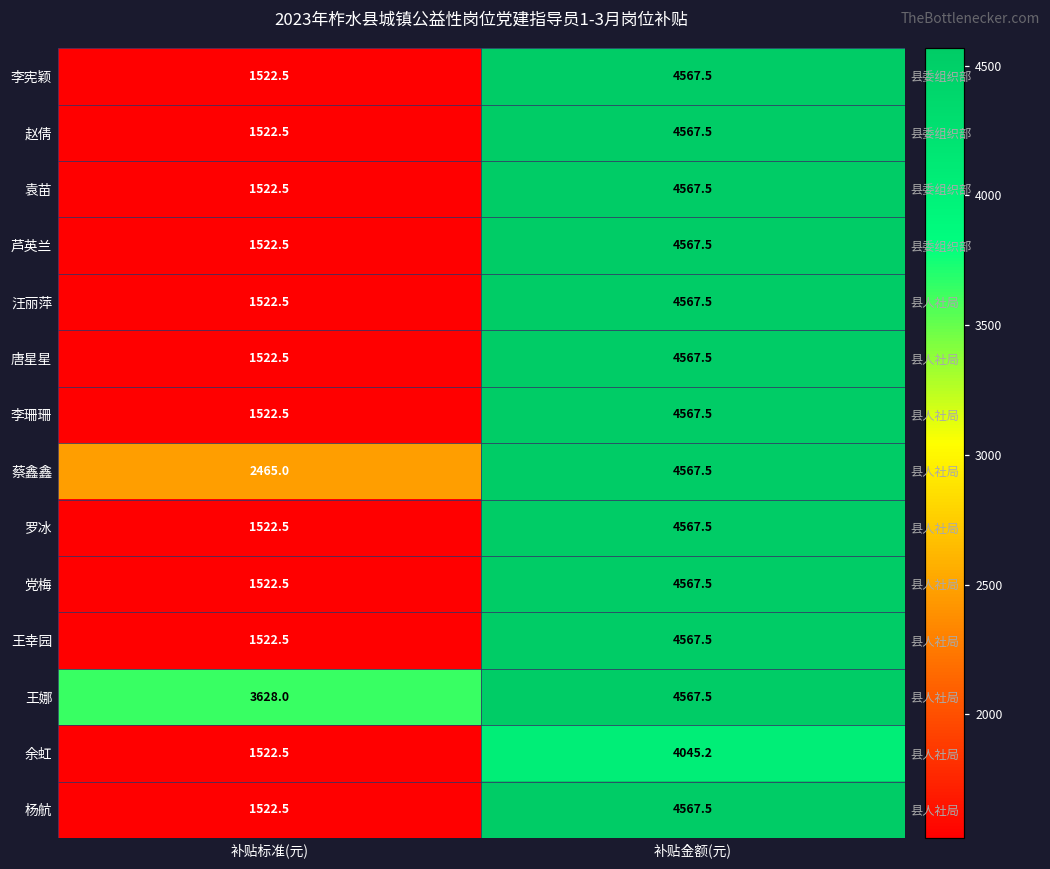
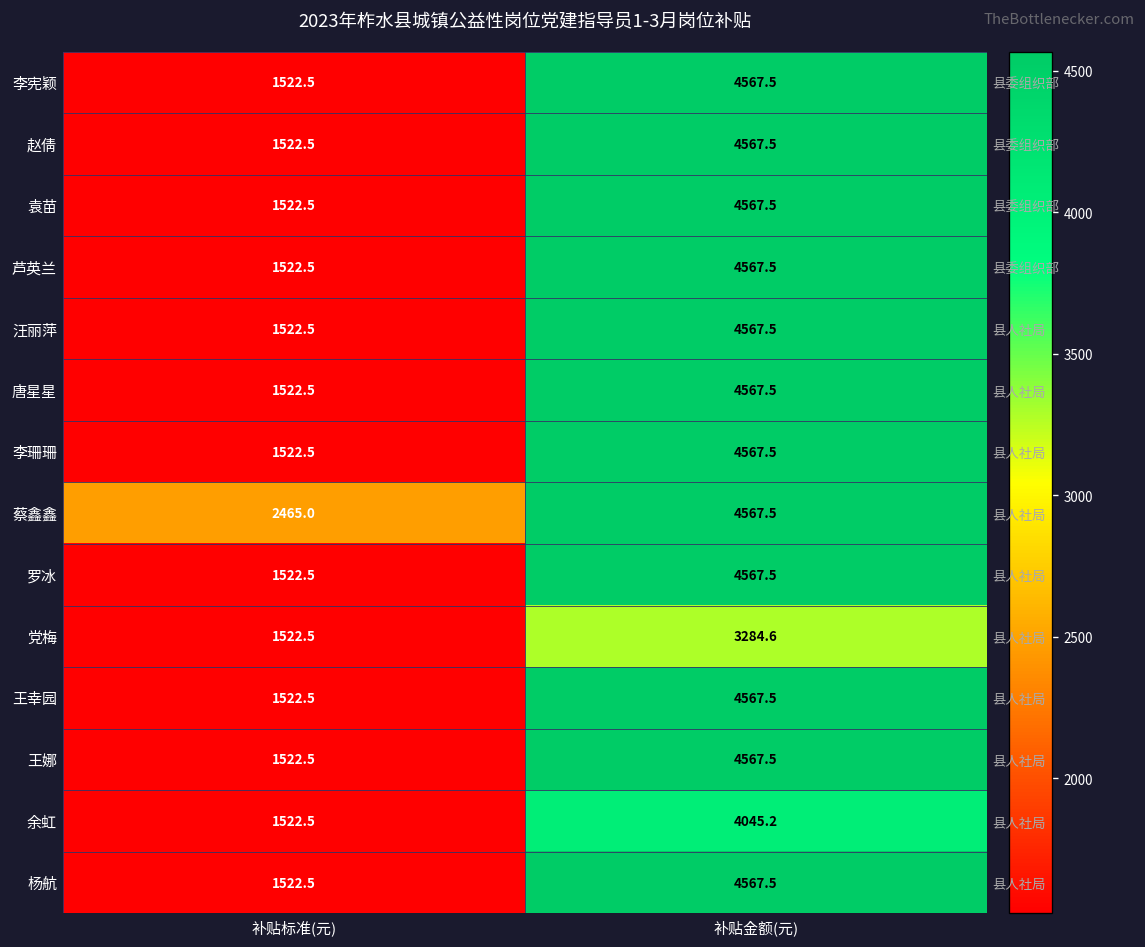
  {
    "李宪颖": {
      "补贴标准(元)": 1522.5,
      "补贴金额(元)": 4567.5
    },
    "赵倩": {
      "补贴标准(元)": 1522.5,
      "补贴金额(元)": 4567.5
    },
    "袁苗": {
      "补贴标准(元)": 1522.5,
      "补贴金额(元)": 4567.5
    },
    "芦英兰": {
      "补贴标准(元)": 1522.5,
      "补贴金额(元)": 4567.5
    },
    "汪丽萍": {
      "补贴标准(元)": 1522.5,
      "补贴金额(元)": 4567.5
    },
    "唐星星": {
      "补贴标准(元)": 1522.5,
      "补贴金额(元)": 4567.5
    },
    "李珊珊": {
      "补贴标准(元)": 1522.5,
      "补贴金额(元)": 4567.5
    },
    "蔡鑫鑫": {
      "补贴标准(元)": 2465.0,
      "补贴金额(元)": 4567.5
    },
    "罗冰": {
      "补贴标准(元)": 1522.5,
      "补贴金额(元)": 4567.5
    },
    "党梅": {
      "补贴标准(元)": 1522.5,
-     "补贴金额(元)": 4567.5
+     "补贴金额(元)": 3284.6
    },
    "王幸园": {
      "补贴标准(元)": 1522.5,
      "补贴金额(元)": 4567.5
    },
    "王娜": {
-     "补贴标准(元)": 3628.0,
+     "补贴标准(元)": 1522.5,
      "补贴金额(元)": 4567.5
    },
    "余虹": {
      "补贴标准(元)": 1522.5,
      "补贴金额(元)": 4045.2
    },
    "杨航": {
      "补贴标准(元)": 1522.5,
      "补贴金额(元)": 4567.5
    }
  }
